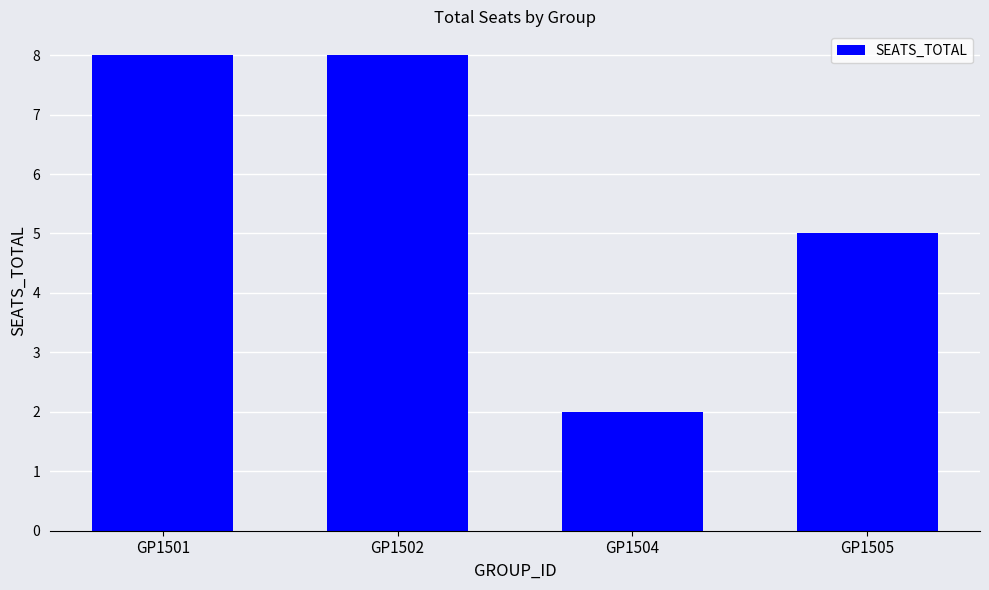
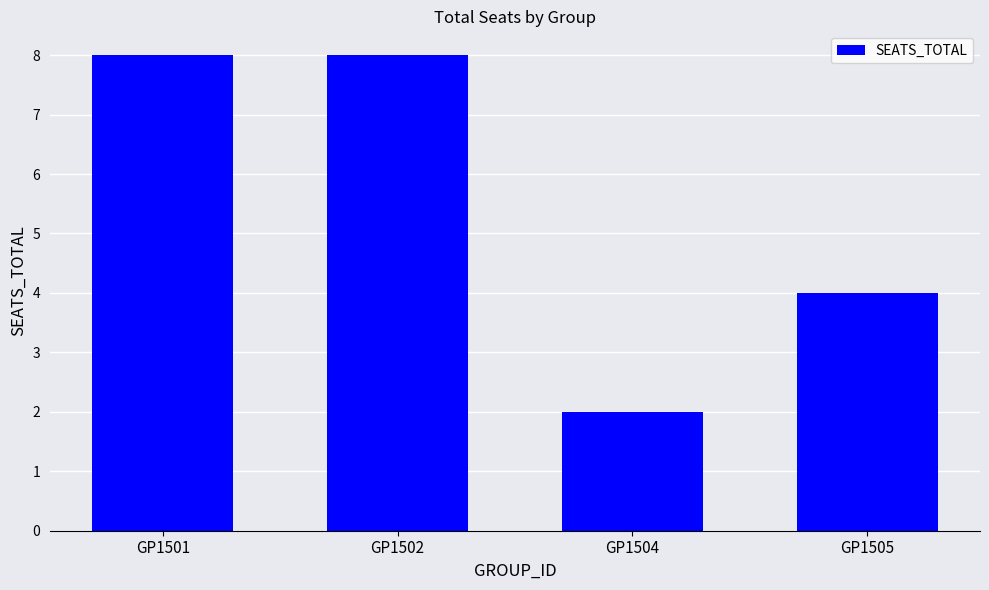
  {
    "GP1501": 8,
    "GP1502": 8,
    "GP1504": 2,
-   "GP1505": 5
+   "GP1505": 4
  }
